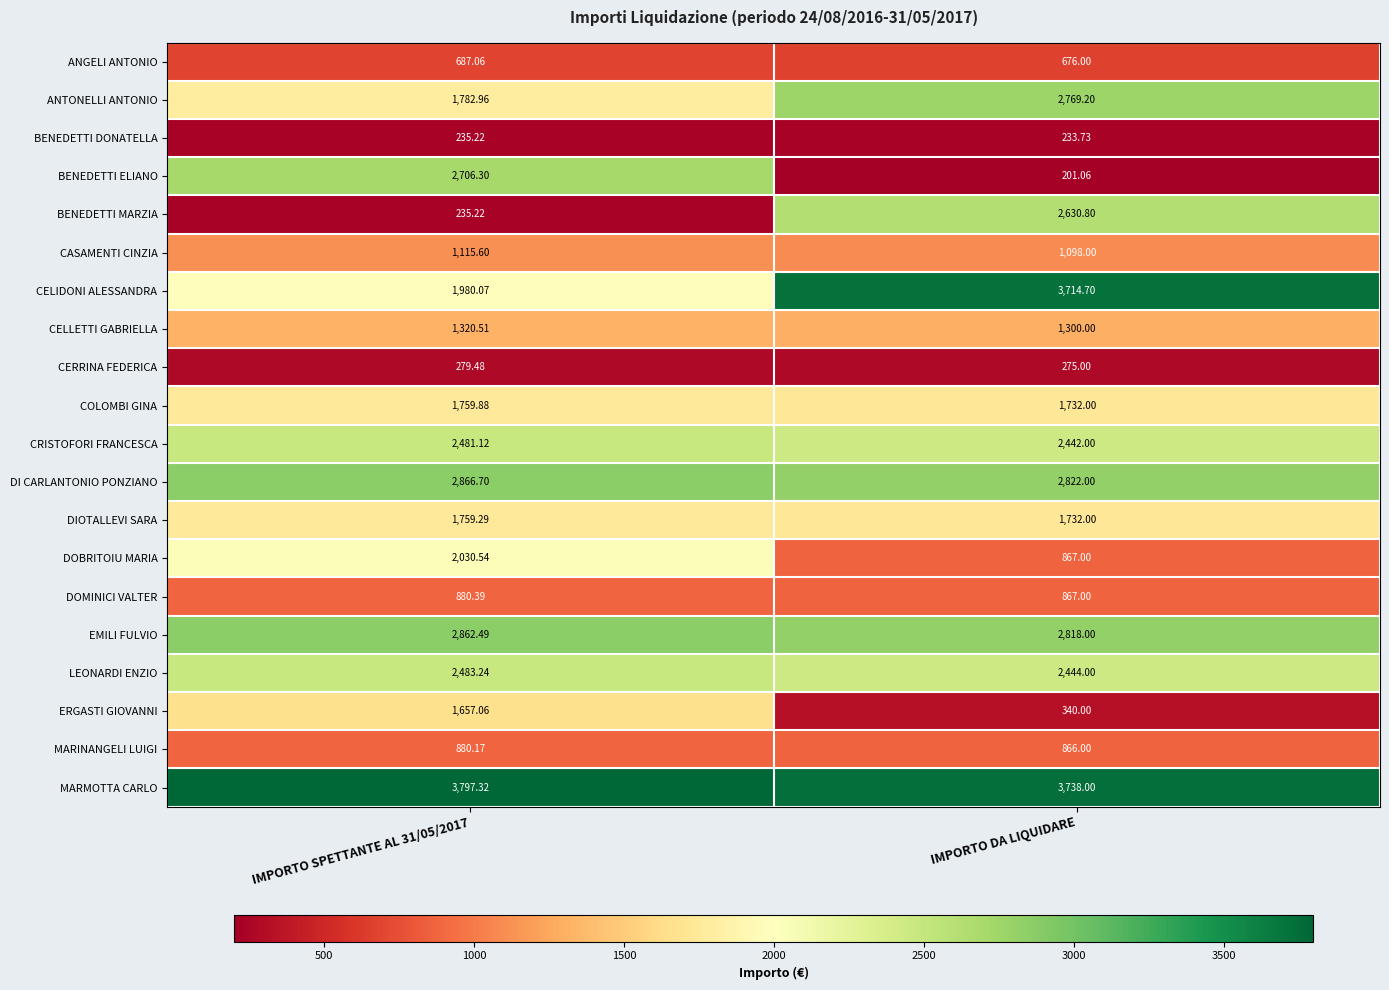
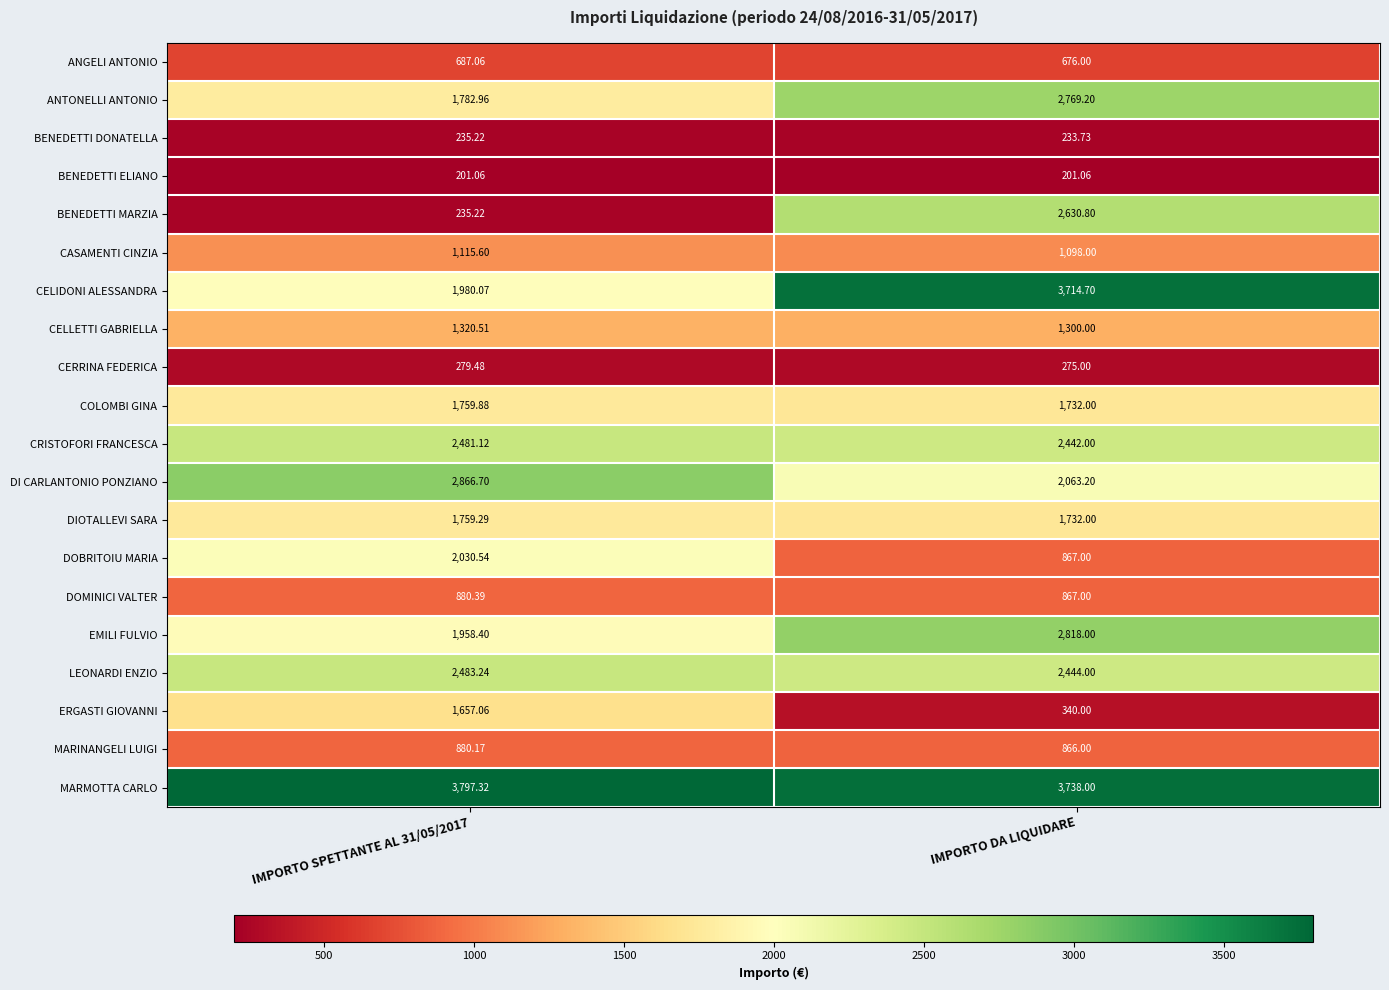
  {
    "ANGELI ANTONIO": {
      "IMPORTO SPETTANTE AL 31/05/2017": "687.06",
      "IMPORTO DA LIQUIDARE": "676.00"
    },
    "ANTONELLI ANTONIO": {
      "IMPORTO SPETTANTE AL 31/05/2017": "1,782.96",
      "IMPORTO DA LIQUIDARE": "2,769.20"
    },
    "BENEDETTI DONATELLA": {
      "IMPORTO SPETTANTE AL 31/05/2017": "235.22",
      "IMPORTO DA LIQUIDARE": "233.73"
    },
    "BENEDETTI ELIANO": {
-     "IMPORTO SPETTANTE AL 31/05/2017": "2,706.30",
+     "IMPORTO SPETTANTE AL 31/05/2017": "201.06",
      "IMPORTO DA LIQUIDARE": "201.06"
    },
    "BENEDETTI MARZIA": {
      "IMPORTO SPETTANTE AL 31/05/2017": "235.22",
      "IMPORTO DA LIQUIDARE": "2,630.80"
    },
    "CASAMENTI CINZIA": {
      "IMPORTO SPETTANTE AL 31/05/2017": "1,115.60",
      "IMPORTO DA LIQUIDARE": "1,098.00"
    },
    "CELIDONI ALESSANDRA": {
      "IMPORTO SPETTANTE AL 31/05/2017": "1,980.07",
      "IMPORTO DA LIQUIDARE": "3,714.70"
    },
    "CELLETTI GABRIELLA": {
      "IMPORTO SPETTANTE AL 31/05/2017": "1,320.51",
      "IMPORTO DA LIQUIDARE": "1,300.00"
    },
    "CERRINA FEDERICA": {
      "IMPORTO SPETTANTE AL 31/05/2017": "279.48",
      "IMPORTO DA LIQUIDARE": "275.00"
    },
    "COLOMBI GINA": {
      "IMPORTO SPETTANTE AL 31/05/2017": "1,759.88",
      "IMPORTO DA LIQUIDARE": "1,732.00"
    },
    "CRISTOFORI FRANCESCA": {
      "IMPORTO SPETTANTE AL 31/05/2017": "2,481.12",
      "IMPORTO DA LIQUIDARE": "2,442.00"
    },
    "DI CARLANTONIO PONZIANO": {
      "IMPORTO SPETTANTE AL 31/05/2017": "2,866.70",
-     "IMPORTO DA LIQUIDARE": "2,822.00"
+     "IMPORTO DA LIQUIDARE": "2,063.20"
    },
    "DIOTALLEVI SARA": {
      "IMPORTO SPETTANTE AL 31/05/2017": "1,759.29",
      "IMPORTO DA LIQUIDARE": "1,732.00"
    },
    "DOBRITOIU MARIA": {
      "IMPORTO SPETTANTE AL 31/05/2017": "2,030.54",
      "IMPORTO DA LIQUIDARE": "867.00"
    },
    "DOMINICI VALTER": {
      "IMPORTO SPETTANTE AL 31/05/2017": "880.39",
      "IMPORTO DA LIQUIDARE": "867.00"
    },
    "EMILI FULVIO": {
-     "IMPORTO SPETTANTE AL 31/05/2017": "2,862.49",
+     "IMPORTO SPETTANTE AL 31/05/2017": "1,958.40",
      "IMPORTO DA LIQUIDARE": "2,818.00"
    },
    "LEONARDI ENZIO": {
      "IMPORTO SPETTANTE AL 31/05/2017": "2,483.24",
      "IMPORTO DA LIQUIDARE": "2,444.00"
    },
    "ERGASTI GIOVANNI": {
      "IMPORTO SPETTANTE AL 31/05/2017": "1,657.06",
      "IMPORTO DA LIQUIDARE": "340.00"
    },
    "MARINANGELI LUIGI": {
      "IMPORTO SPETTANTE AL 31/05/2017": "880.17",
      "IMPORTO DA LIQUIDARE": "866.00"
    },
    "MARMOTTA CARLO": {
      "IMPORTO SPETTANTE AL 31/05/2017": "3,797.32",
      "IMPORTO DA LIQUIDARE": "3,738.00"
    }
  }
